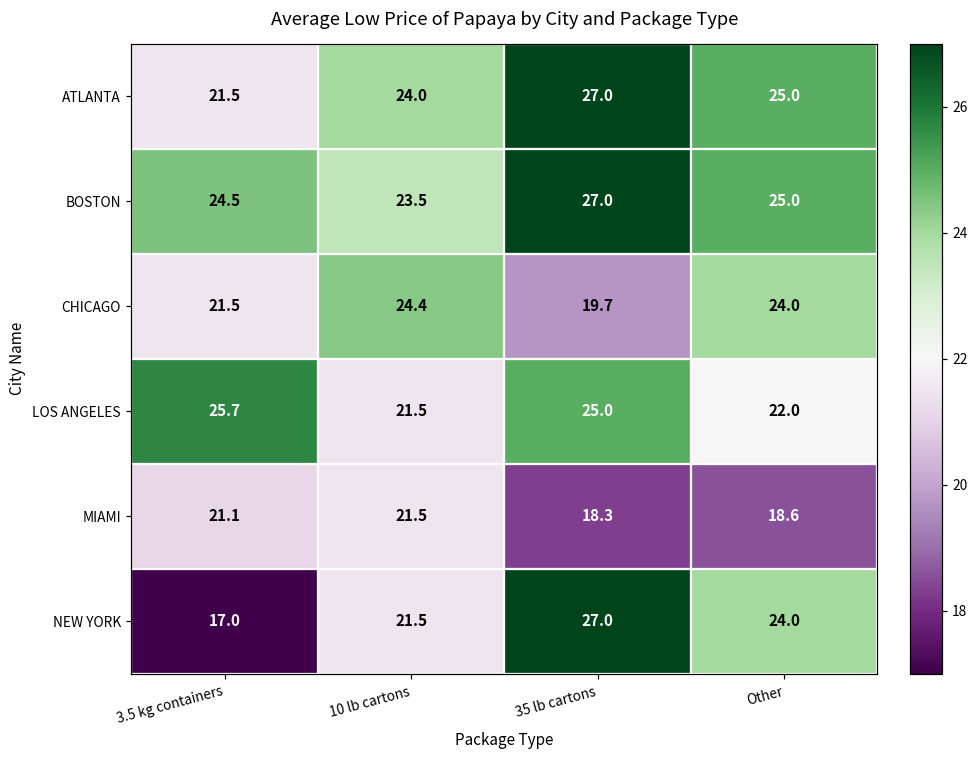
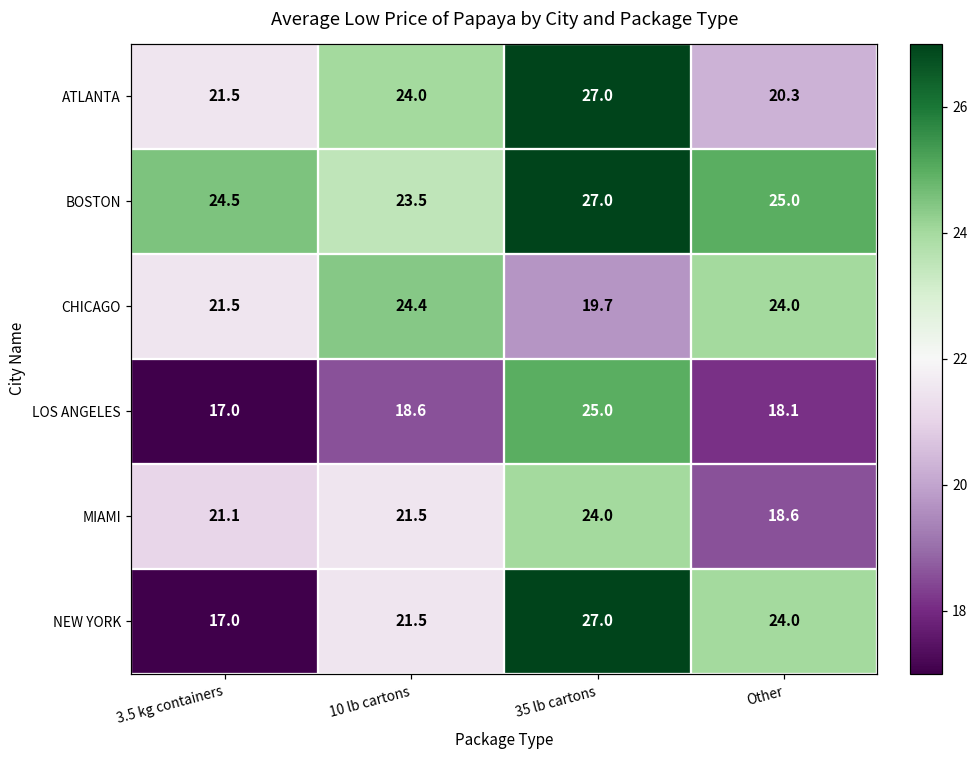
  {
    "ATLANTA": {
      "3.5 kg containers": 21.5,
      "10 lb cartons": 24.0,
      "35 lb cartons": 27.0,
-     "Other": 25.0
+     "Other": 20.3
    },
    "BOSTON": {
      "3.5 kg containers": 24.5,
      "10 lb cartons": 23.5,
      "35 lb cartons": 27.0,
      "Other": 25.0
    },
    "CHICAGO": {
      "3.5 kg containers": 21.5,
      "10 lb cartons": 24.4,
      "35 lb cartons": 19.7,
      "Other": 24.0
    },
    "LOS ANGELES": {
-     "3.5 kg containers": 25.7,
-     "10 lb cartons": 21.5,
+     "3.5 kg containers": 17.0,
+     "10 lb cartons": 18.6,
      "35 lb cartons": 25.0,
-     "Other": 22.0
+     "Other": 18.1
    },
    "MIAMI": {
      "3.5 kg containers": 21.1,
      "10 lb cartons": 21.5,
-     "35 lb cartons": 18.3,
+     "35 lb cartons": 24.0,
      "Other": 18.6
    },
    "NEW YORK": {
      "3.5 kg containers": 17.0,
      "10 lb cartons": 21.5,
      "35 lb cartons": 27.0,
      "Other": 24.0
    }
  }
